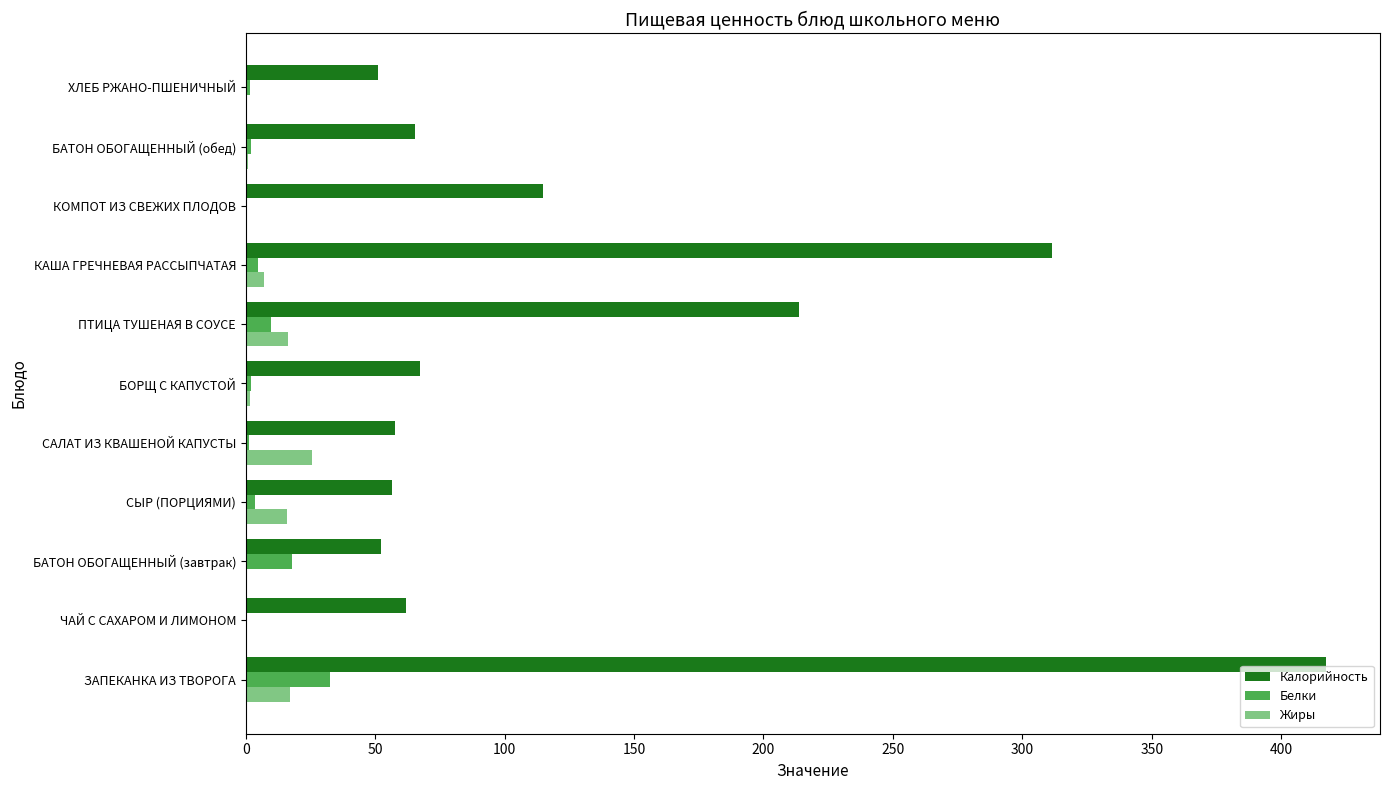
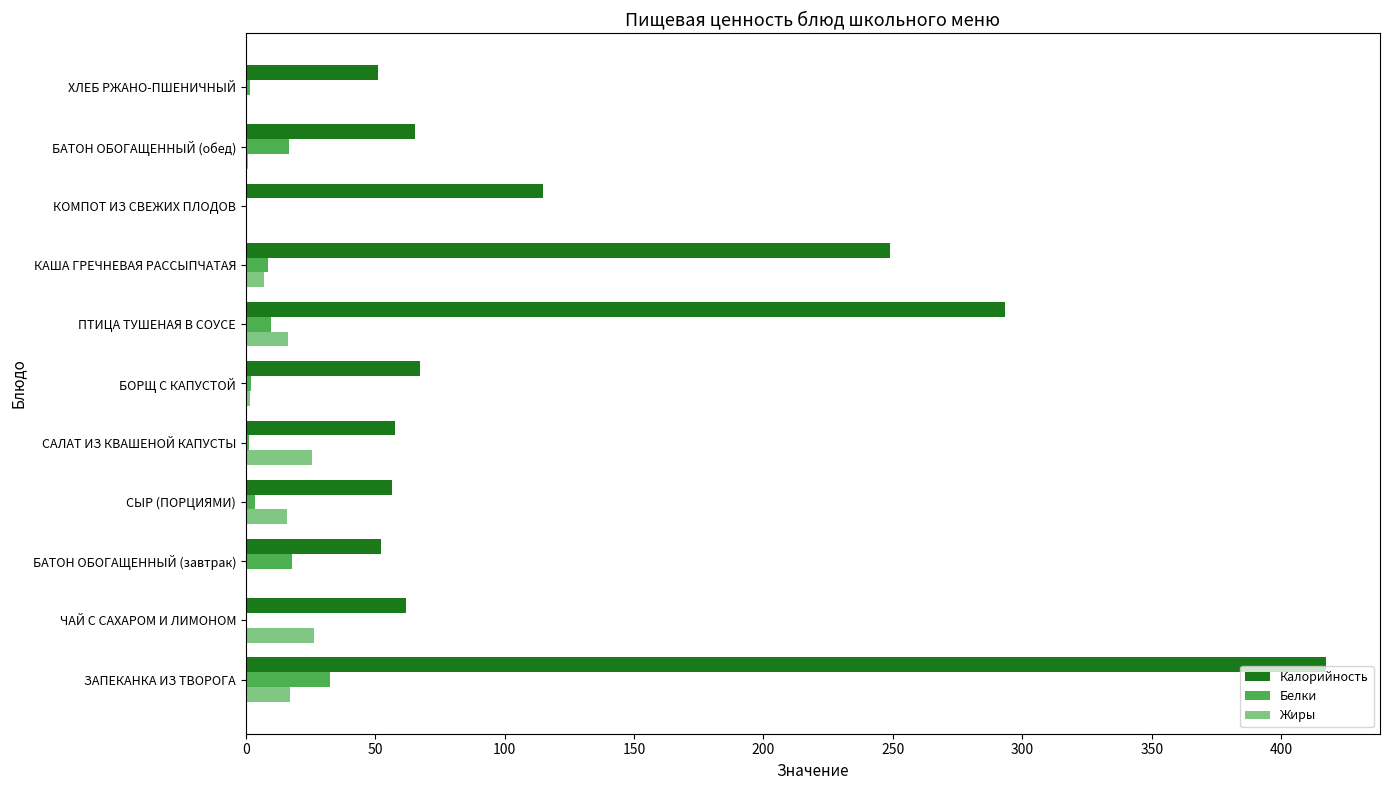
  {
    "Калорийность": {
      "ХЛЕБ РЖАНО-ПШЕНИЧНЫЙ": 51,
      "БАТОН ОБОГАЩЕННЫЙ (обед)": 66,
      "КОМПОТ ИЗ СВЕЖИХ ПЛОДОВ": 115,
-     "КАША ГРЕЧНЕВАЯ РАССЫПЧАТАЯ": 312,
-     "ПТИЦА ТУШЕНАЯ В СОУСЕ": 214,
+     "КАША ГРЕЧНЕВАЯ РАССЫПЧАТАЯ": 249,
+     "ПТИЦА ТУШЕНАЯ В СОУСЕ": 293,
      "БОРЩ С КАПУСТОЙ": 67,
      "САЛАТ ИЗ КВАШЕНОЙ КАПУСТЫ": 58,
      "СЫР (ПОРЦИЯМИ)": 56,
      "БАТОН ОБОГАЩЕННЫЙ (завтрак)": 52,
      "ЧАЙ С САХАРОМ И ЛИМОНОМ": 62,
      "ЗАПЕКАНКА ИЗ ТВОРОГА": 417
    },
    "Белки": {
      "ХЛЕБ РЖАНО-ПШЕНИЧНЫЙ": 2,
-     "БАТОН ОБОГАЩЕННЫЙ (обед)": 2,
-     "КАША ГРЕЧНЕВАЯ РАССЫПЧАТАЯ": 5,
+     "БАТОН ОБОГАЩЕННЫЙ (обед)": 17,
+     "КАША ГРЕЧНЕВАЯ РАССЫПЧАТАЯ": 8,
      "ПТИЦА ТУШЕНАЯ В СОУСЕ": 10,
      "БОРЩ С КАПУСТОЙ": 2,
      "САЛАТ ИЗ КВАШЕНОЙ КАПУСТЫ": 1,
      "СЫР (ПОРЦИЯМИ)": 4,
      "БАТОН ОБОГАЩЕННЫЙ (завтрак)": 18,
      "ЗАПЕКАНКА ИЗ ТВОРОГА": 32
    },
    "Жиры": {
      "КАША ГРЕЧНЕВАЯ РАССЫПЧАТАЯ": 7,
      "ПТИЦА ТУШЕНАЯ В СОУСЕ": 16,
      "БОРЩ С КАПУСТОЙ": 2,
      "САЛАТ ИЗ КВАШЕНОЙ КАПУСТЫ": 26,
      "СЫР (ПОРЦИЯМИ)": 16,
-     "ЧАЙ С САХАРОМ И ЛИМОНОМ": 0,
+     "ЧАЙ С САХАРОМ И ЛИМОНОМ": 27,
      "ЗАПЕКАНКА ИЗ ТВОРОГА": 17
    }
  }
